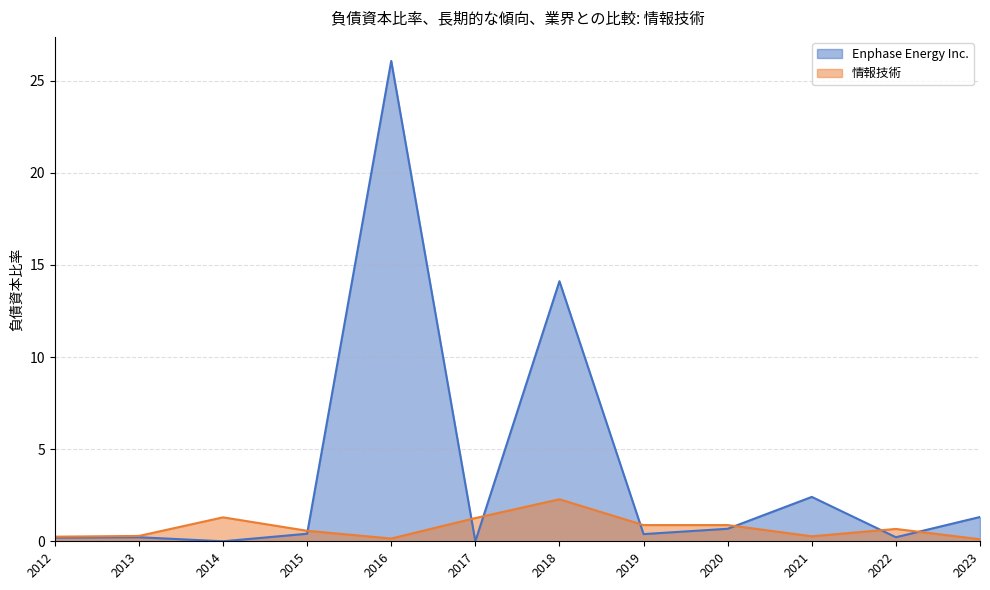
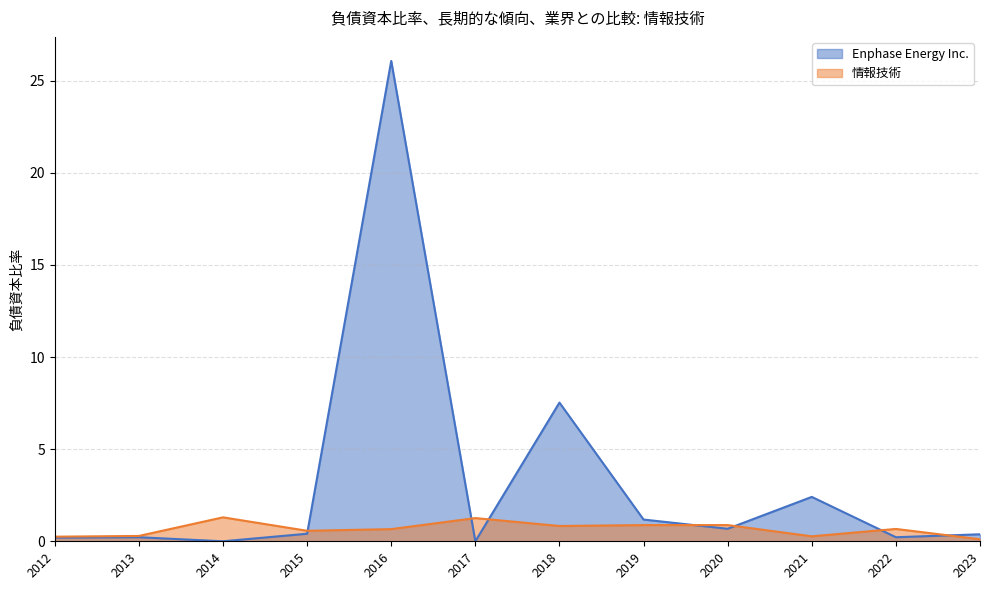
  {
    "Enphase Energy Inc.": {
      "2014": 0.0,
      "2015": 0.4,
      "2016": 26.1,
      "2017": 0.0,
-     "2018": 14.1,
-     "2019": 0.4,
+     "2018": 7.5,
+     "2019": 1.2,
      "2020": 0.7,
      "2021": 2.4,
      "2022": 0.2,
-     "2023": 1.3
+     "2023": 0.4
    },
    "情報技術": {
      "2014": 1.3,
      "2015": 0.6,
-     "2016": 0.2,
+     "2016": 0.7,
      "2017": 1.3,
-     "2018": 2.3,
+     "2018": 0.8,
      "2019": 0.9,
      "2020": 0.9,
      "2021": 0.3,
      "2022": 0.7,
      "2023": 0.1
    }
  }
